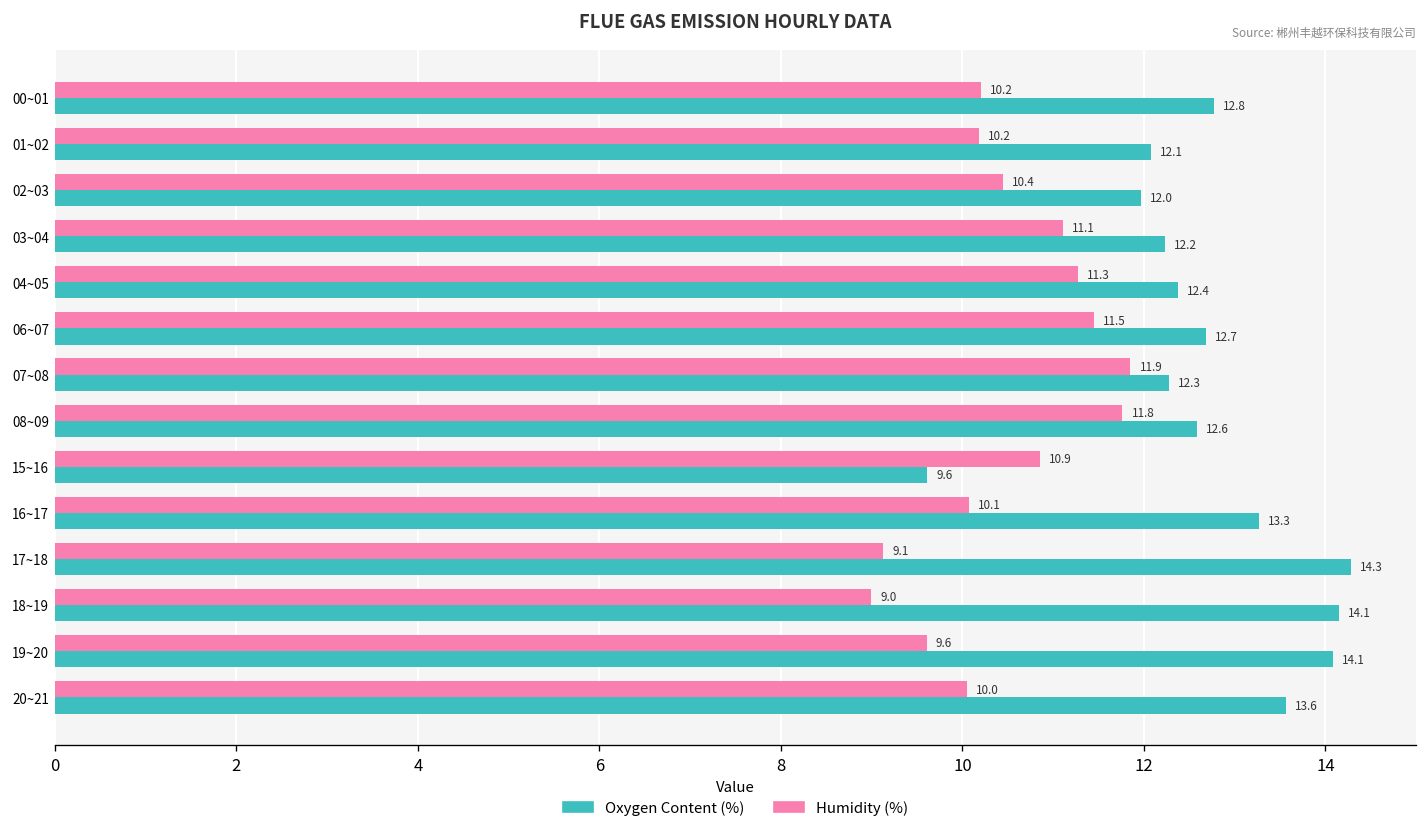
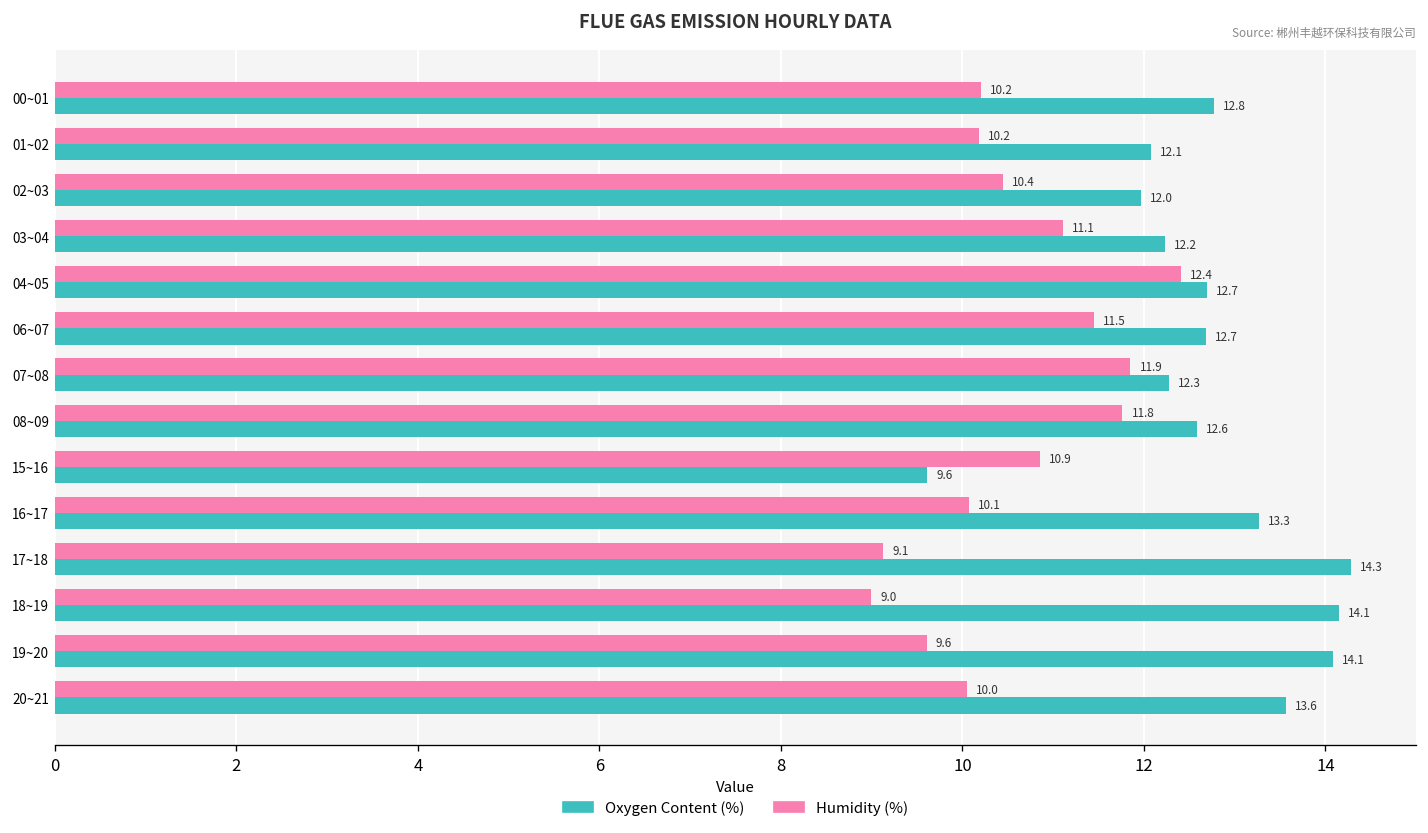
  {
    "Oxygen Content (%)": {
      "00~01": 12.8,
      "01~02": 12.1,
      "02~03": 12.0,
      "03~04": 12.2,
-     "04~05": 12.4,
+     "04~05": 12.7,
      "06~07": 12.7,
      "07~08": 12.3,
      "08~09": 12.6,
      "15~16": 9.6,
      "16~17": 13.3,
      "17~18": 14.3,
      "18~19": 14.1,
      "19~20": 14.1,
      "20~21": 13.6
    },
    "Humidity (%)": {
      "00~01": 10.2,
      "01~02": 10.2,
      "02~03": 10.4,
      "03~04": 11.1,
-     "04~05": 11.3,
+     "04~05": 12.4,
      "06~07": 11.5,
      "07~08": 11.9,
      "08~09": 11.8,
      "15~16": 10.9,
      "16~17": 10.1,
      "17~18": 9.1,
      "18~19": 9.0,
      "19~20": 9.6,
      "20~21": 10.0
    }
  }
